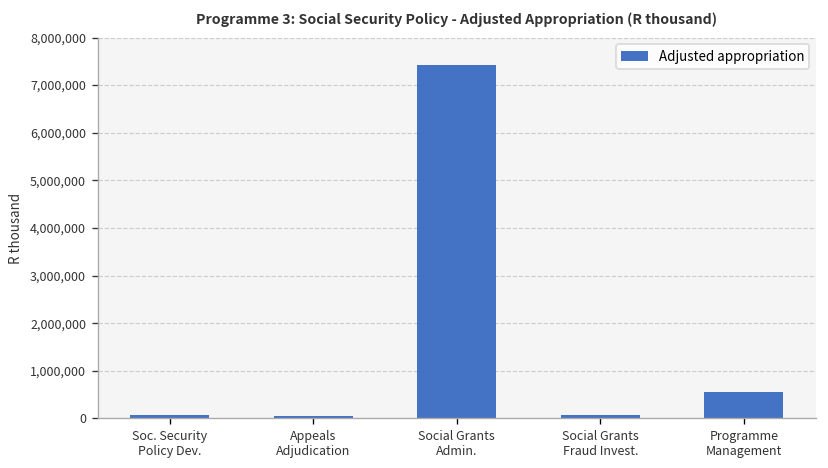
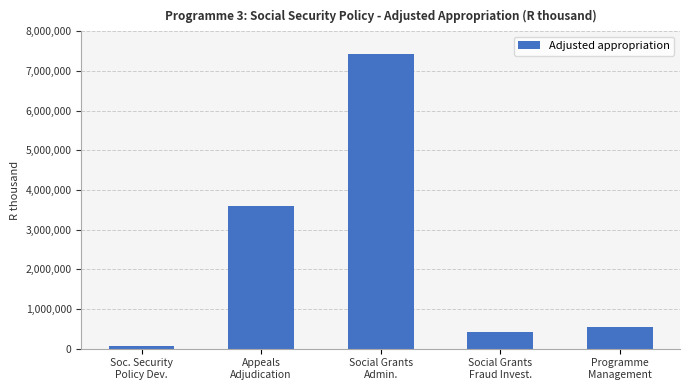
  {
    "Soc. Security Policy Dev.": "100,000",
-   "Appeals Adjudication": "0",
+   "Appeals Adjudication": "3,600,000",
    "Social Grants Admin.": "7,400,000",
-   "Social Grants Fraud Invest.": "100,000",
+   "Social Grants Fraud Invest.": "400,000",
    "Programme Management": "600,000"
  }
